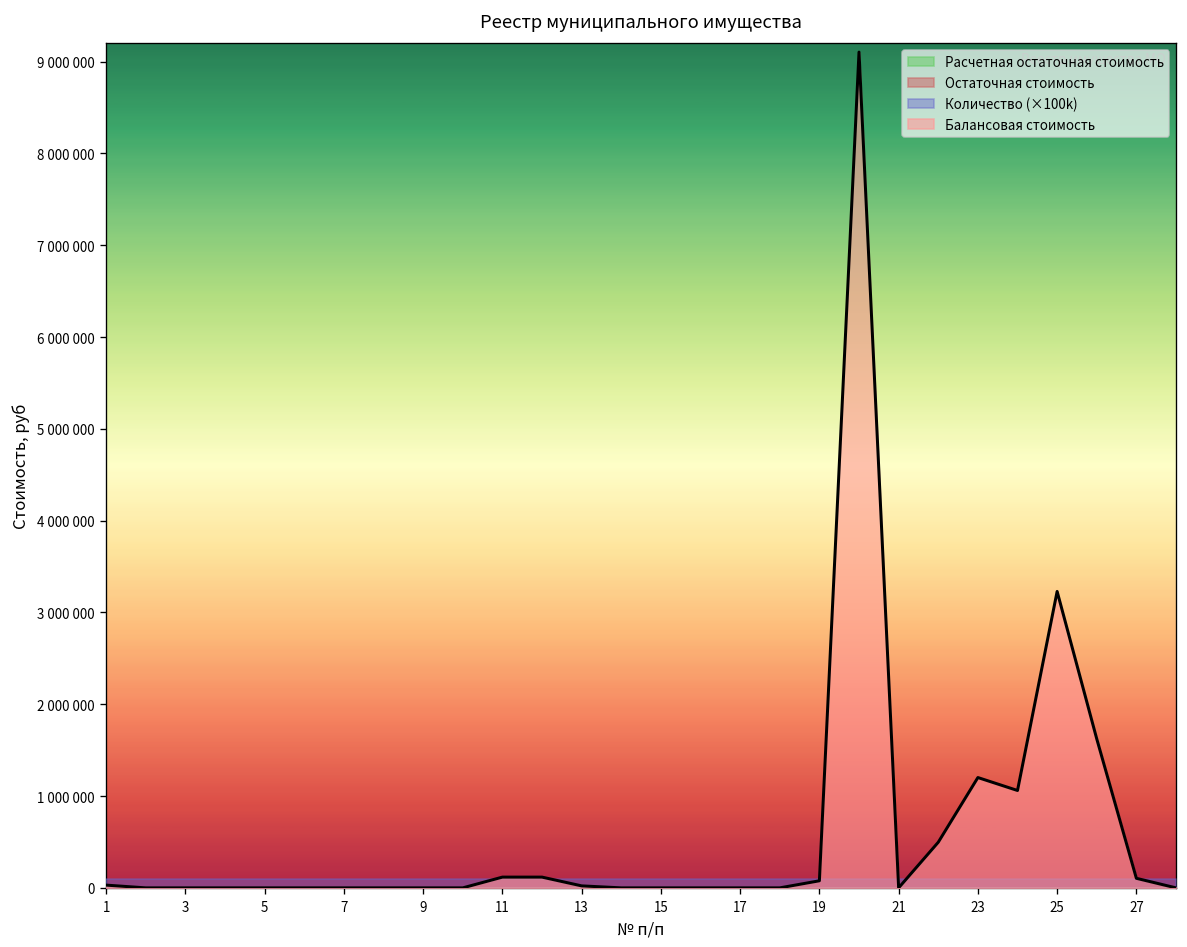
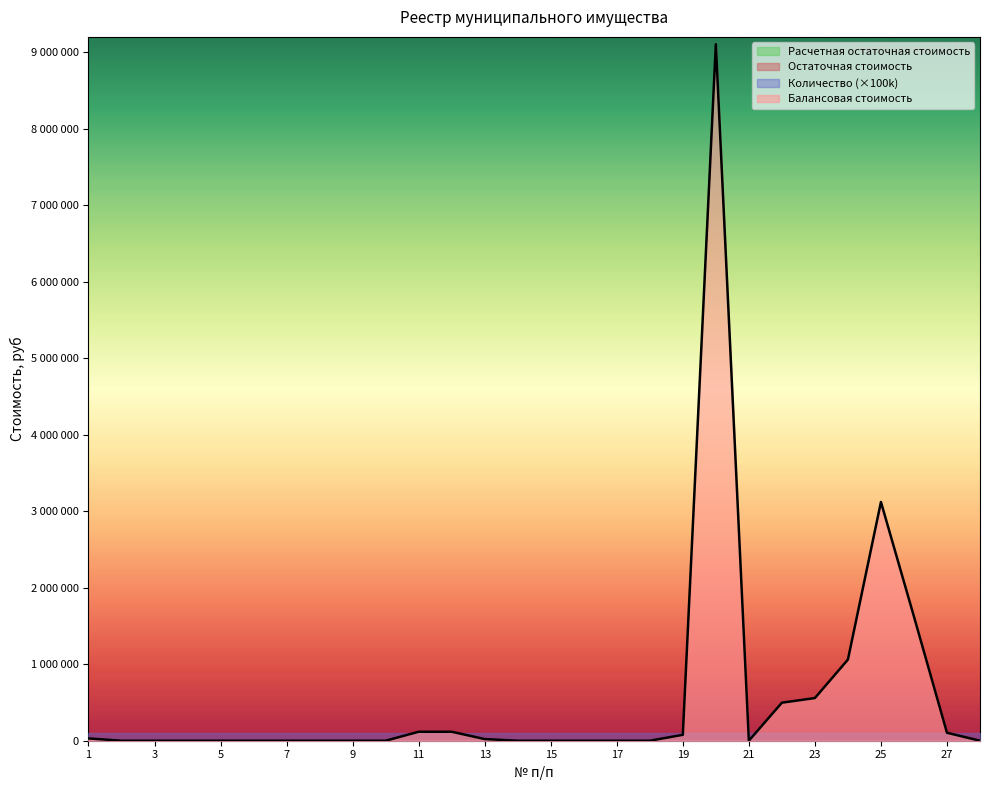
  {
    "Остаточная стоимость": {
      "11": 0,
      "19": 0,
      "23": 0,
      "25": 0,
      "27": 0
    },
    "Количество (×100k)": {
      "1": 100000,
      "3": 100000,
      "5": 100000,
      "7": 100000,
      "9": 100000,
      "13": 100000,
      "15": 100000,
      "17": 100000,
      "21": 100000,
      "23": 100000,
      "25": 100000
    },
    "Балансовая стоимость": {
-     "23": 1200000,
-     "25": 3200000
+     "23": 600000,
+     "25": 3100000
    }
  }
